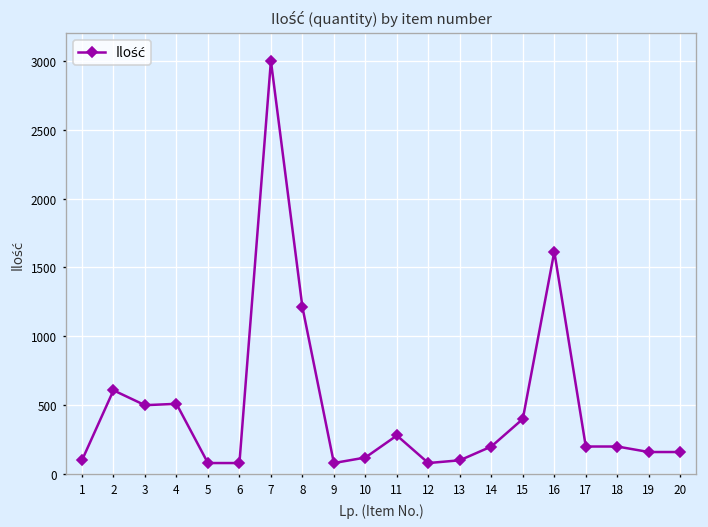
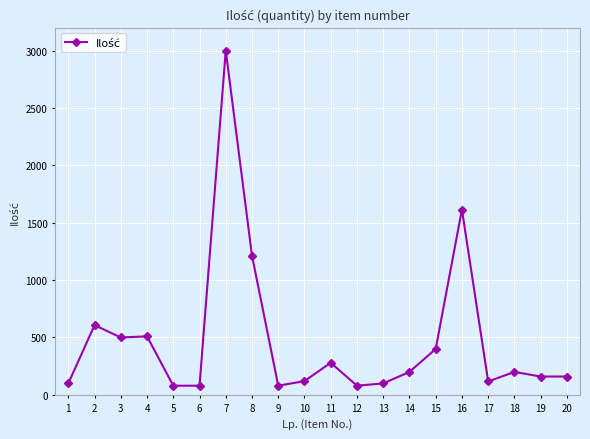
  {
    "1": 100,
    "2": 610,
    "3": 500,
    "4": 510,
    "5": 80,
    "6": 80,
    "7": 3000,
    "8": 1210,
    "9": 80,
    "10": 120,
    "11": 280,
    "12": 80,
    "13": 100,
    "14": 200,
    "15": 400,
    "16": 1620,
-   "17": 200,
+   "17": 120,
    "18": 200,
    "19": 160,
    "20": 160
  }
